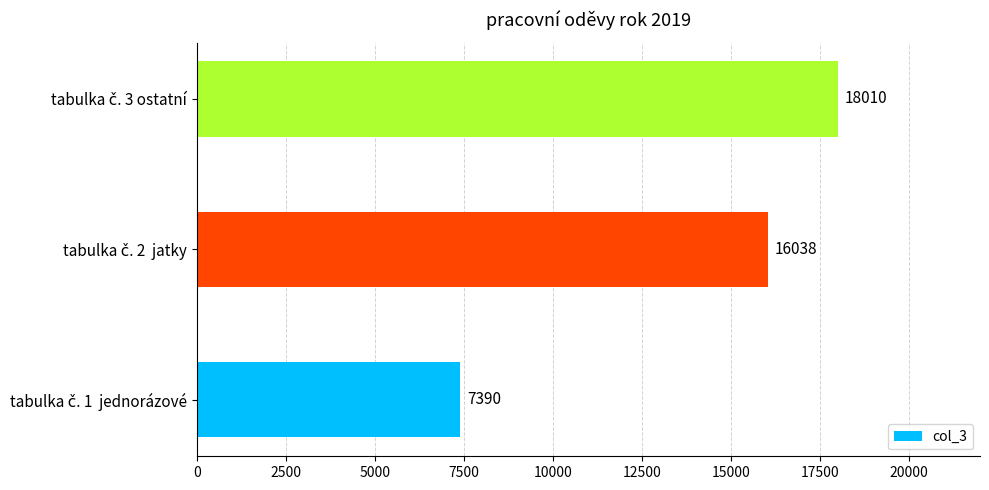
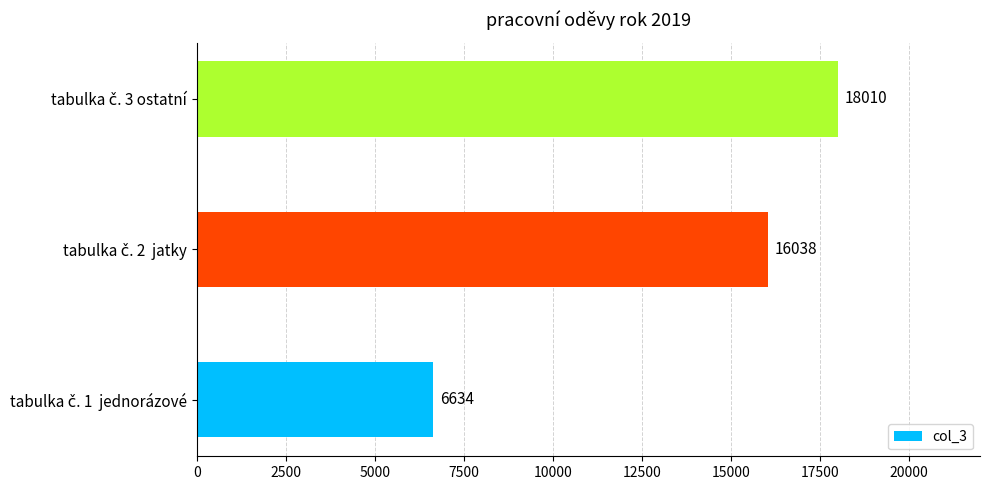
  {
    "tabulka č. 3 ostatní": 18010,
    "tabulka č. 2 jatky": 16038,
-   "tabulka č. 1 jednorázové": 7390
+   "tabulka č. 1 jednorázové": 6634
  }
